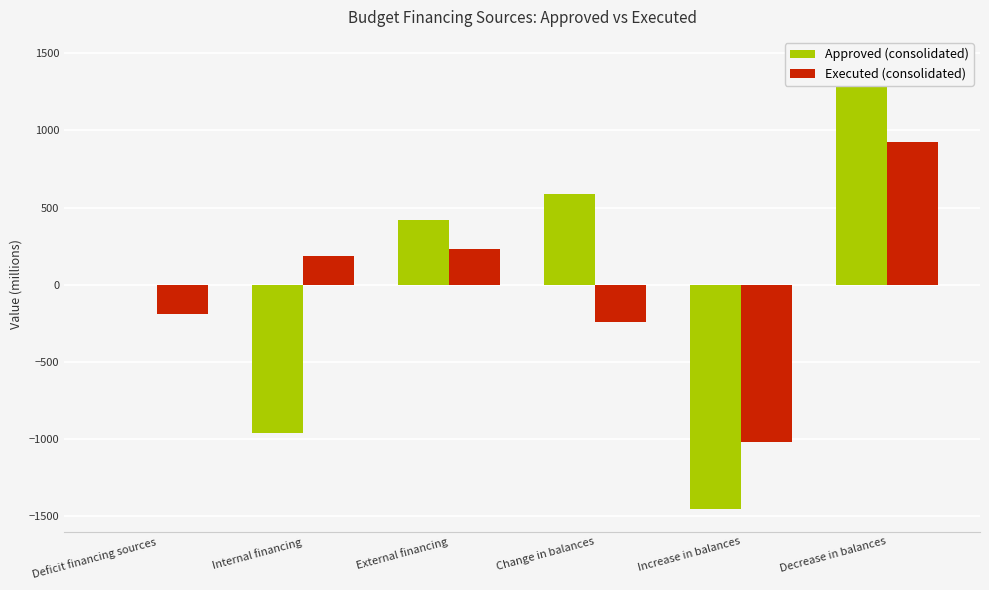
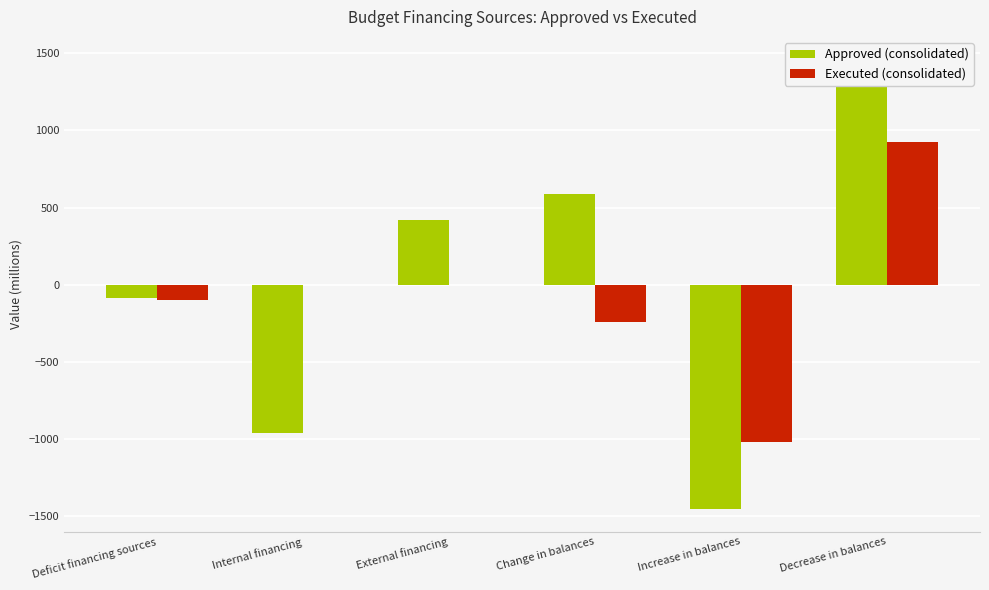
  {
    "Approved (consolidated)": {
-     "Deficit financing sources": 0,
+     "Deficit financing sources": -90,
      "Internal financing": -960,
      "External financing": 420,
      "Change in balances": 590,
      "Increase in balances": -1450
    },
    "Executed (consolidated)": {
-     "Deficit financing sources": -190,
-     "Internal financing": 180,
-     "External financing": 230,
+     "Deficit financing sources": -100,
+     "Internal financing": 0,
+     "External financing": 0,
      "Change in balances": -240,
      "Increase in balances": -1020,
      "Decrease in balances": 920
    }
  }
